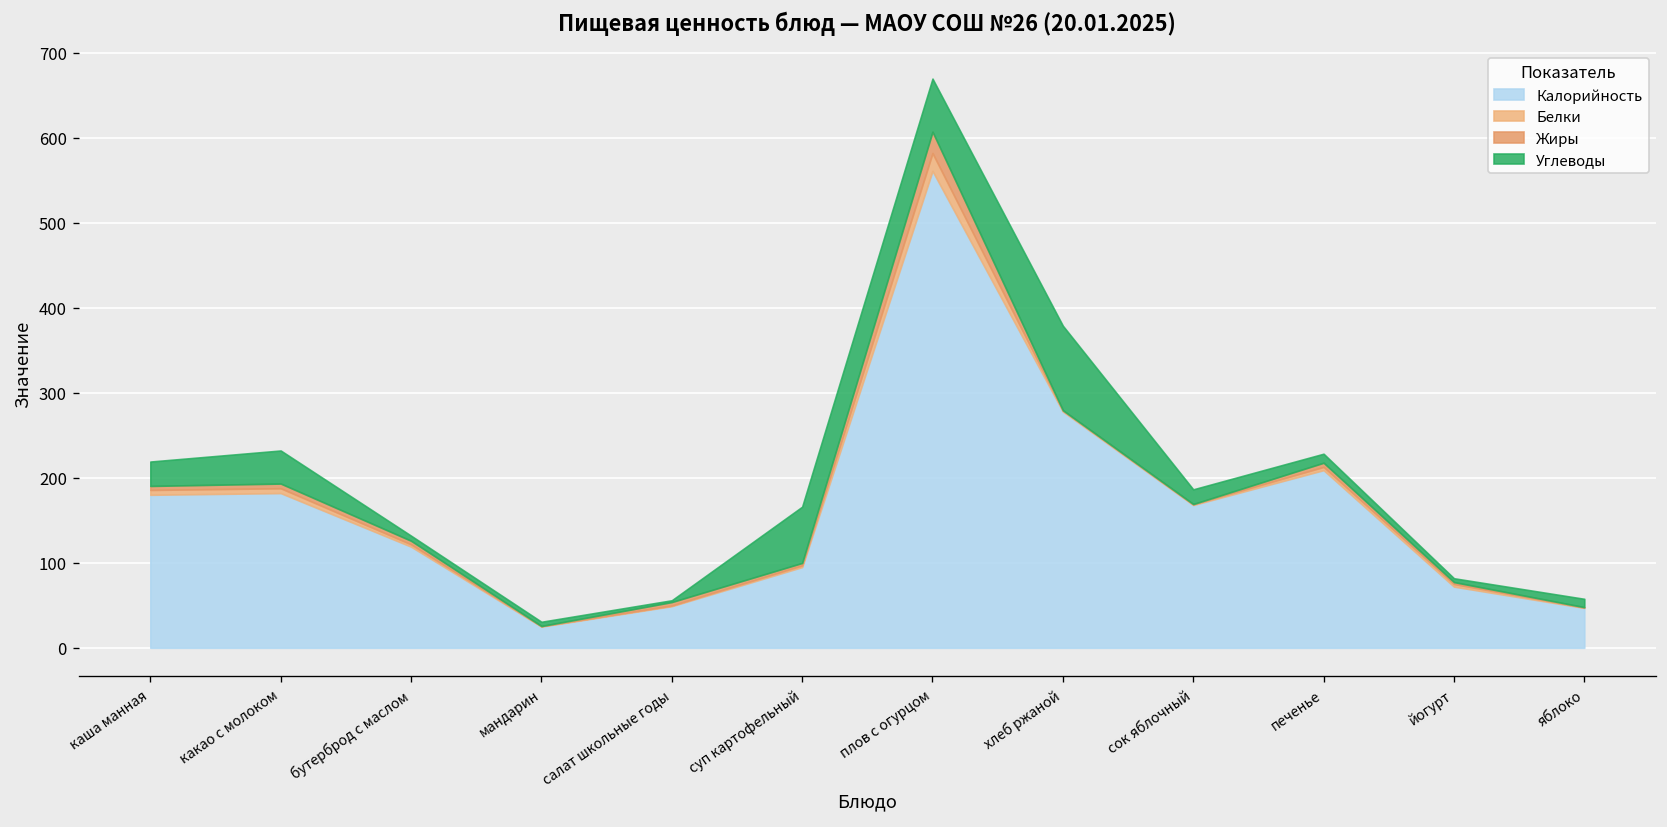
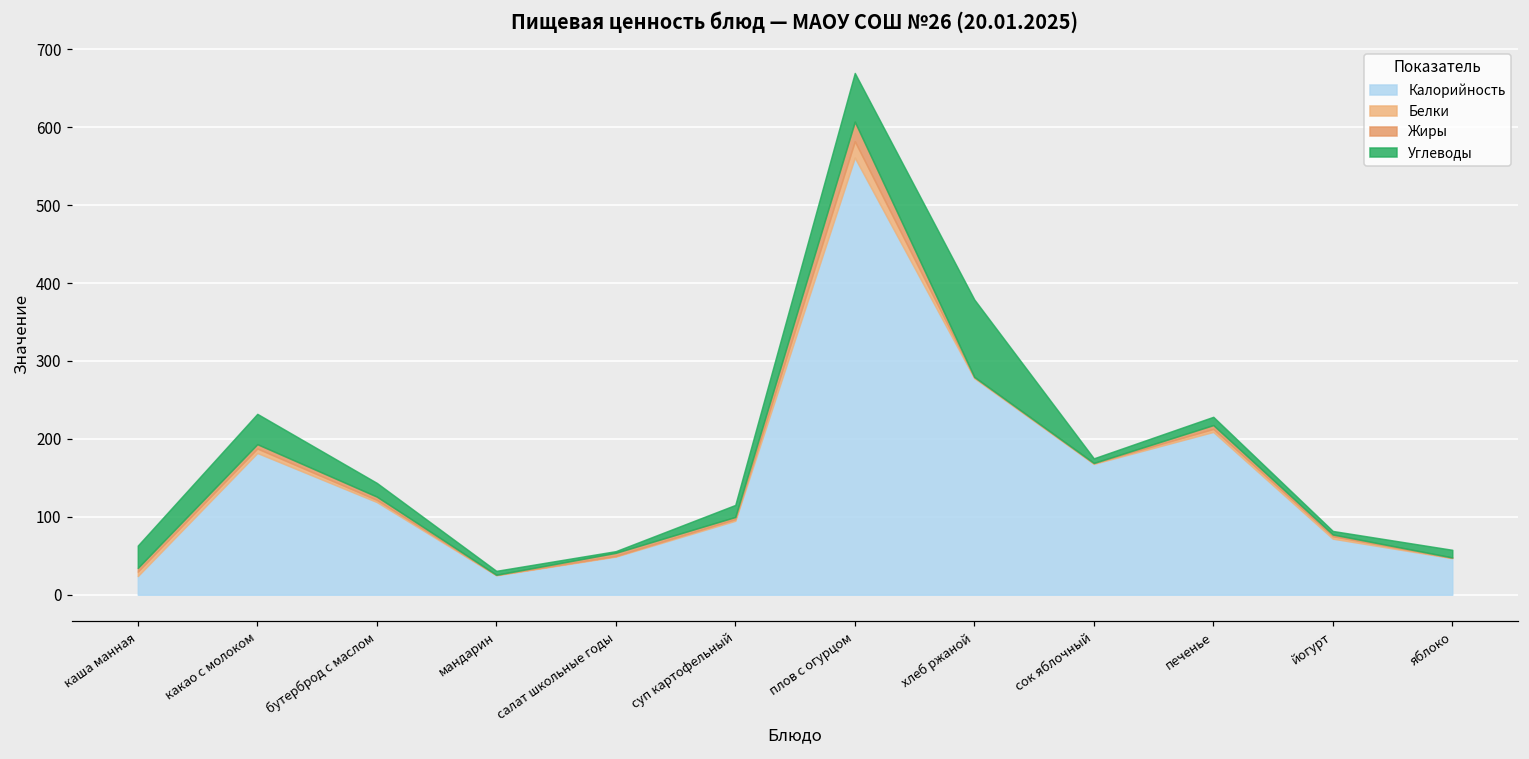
  {
    "Калорийность": {
-     "каша манная": 180,
+     "каша манная": 20,
      "какао с молоком": 180,
      "плов с огурцом": 560,
      "печенье": 210
    },
    "Углеводы": {
      "каша манная": 30,
      "какао с молоком": 40,
-     "бутерброд с маслом": 10,
+     "бутерброд с маслом": 20,
      "мандарин": 10,
-     "суп картофельный": 70,
+     "суп картофельный": 20,
      "плов с огурцом": 60,
      "хлеб ржаной": 100,
-     "сок яблочный": 20,
+     "сок яблочный": 10,
      "печенье": 10,
      "йогурт": 0,
      "яблоко": 10
    }
  }
